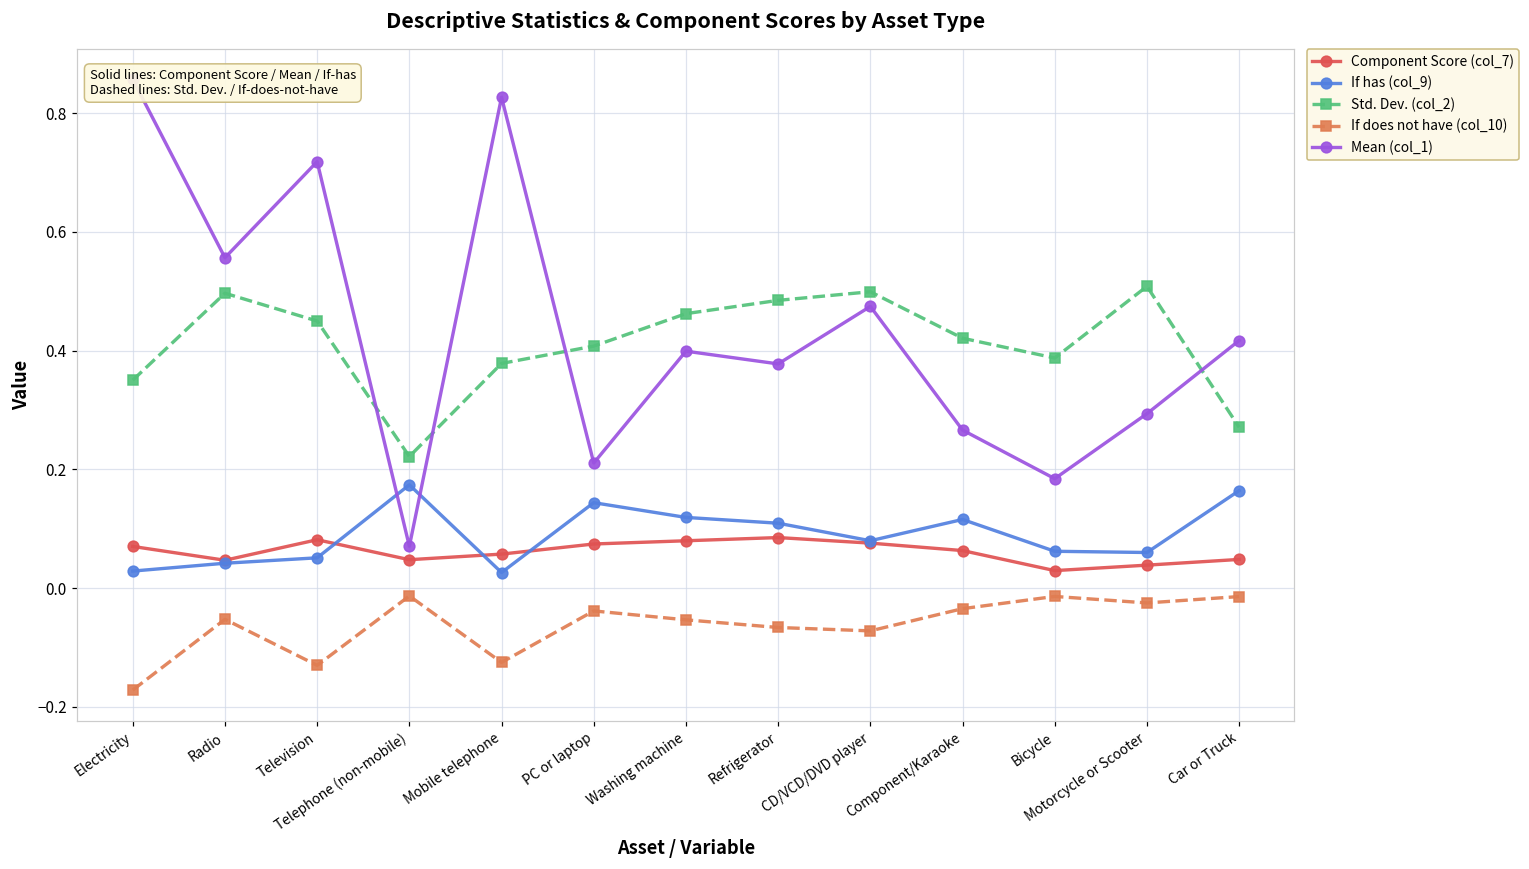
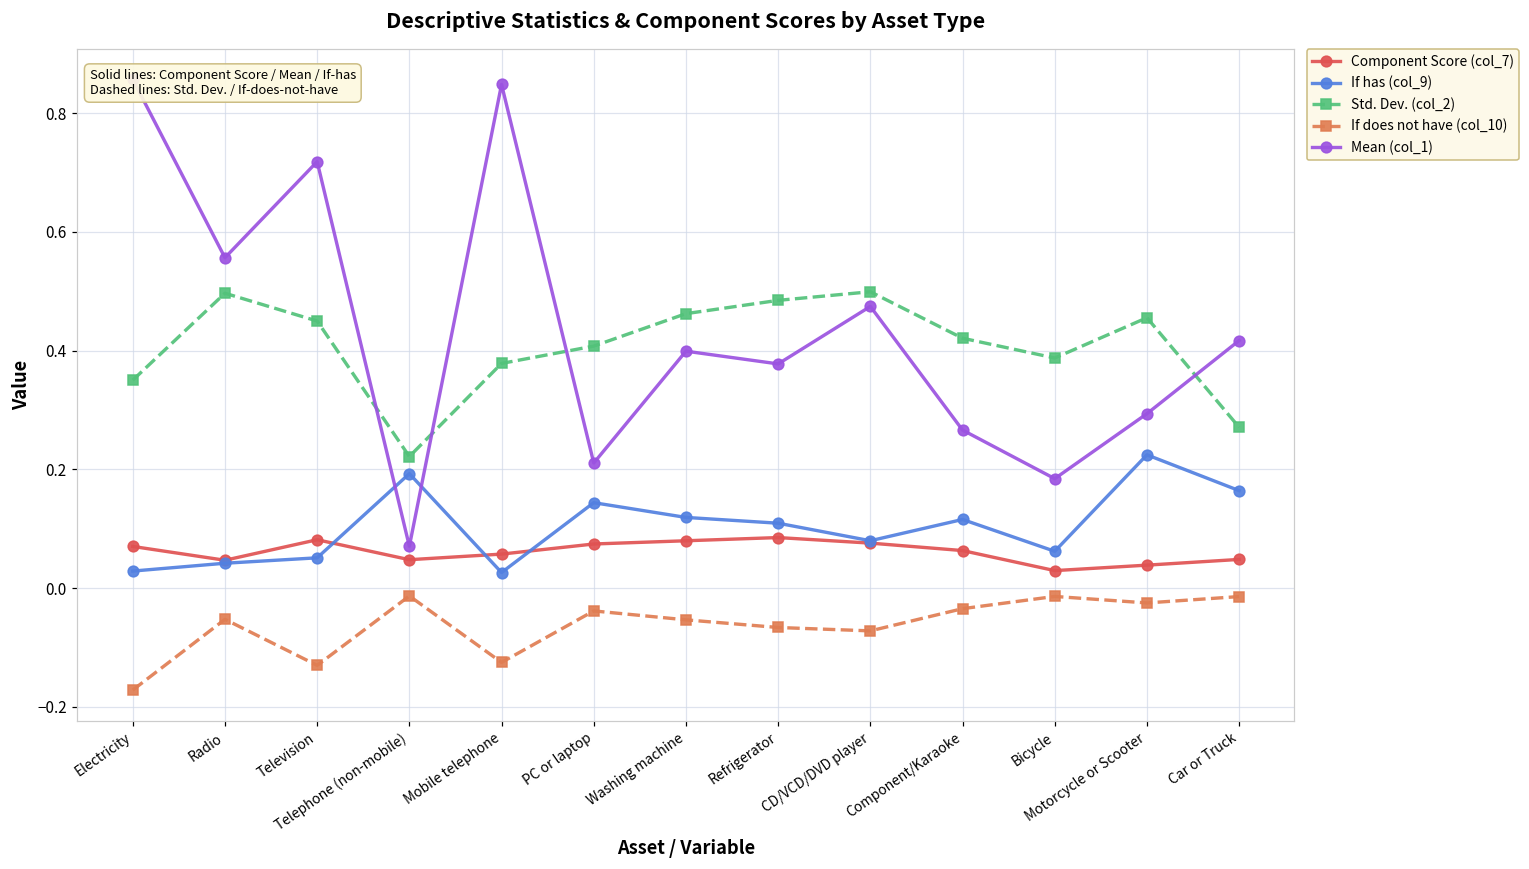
  {
    "If has (col_9)": {
      "Electricity": 0.03,
      "Radio": 0.04,
      "Television": 0.05,
-     "Telephone (non-mobile)": 0.17,
+     "Telephone (non-mobile)": 0.19,
      "Mobile telephone": 0.03,
      "PC or laptop": 0.14,
      "Washing machine": 0.12,
      "Refrigerator": 0.11,
      "Component/Karaoke": 0.12,
      "Bicycle": 0.06,
-     "Motorcycle or Scooter": 0.06,
+     "Motorcycle or Scooter": 0.22,
      "Car or Truck": 0.16
    },
    "Std. Dev. (col_2)": {
      "Electricity": 0.35,
      "Radio": 0.50,
      "Television": 0.45,
      "Telephone (non-mobile)": 0.22,
      "Mobile telephone": 0.38,
      "PC or laptop": 0.41,
      "Washing machine": 0.46,
      "Refrigerator": 0.48,
      "CD/VCD/DVD player": 0.50,
      "Component/Karaoke": 0.42,
      "Bicycle": 0.39,
-     "Motorcycle or Scooter": 0.51,
+     "Motorcycle or Scooter": 0.46,
      "Car or Truck": 0.27
    },
    "Mean (col_1)": {
      "Radio": 0.56,
      "Television": 0.72,
      "Telephone (non-mobile)": 0.07,
-     "Mobile telephone": 0.83,
+     "Mobile telephone": 0.85,
      "PC or laptop": 0.21,
      "Washing machine": 0.40,
      "Refrigerator": 0.38,
      "CD/VCD/DVD player": 0.47,
      "Component/Karaoke": 0.27,
      "Bicycle": 0.18,
      "Motorcycle or Scooter": 0.29,
      "Car or Truck": 0.42
    }
  }
